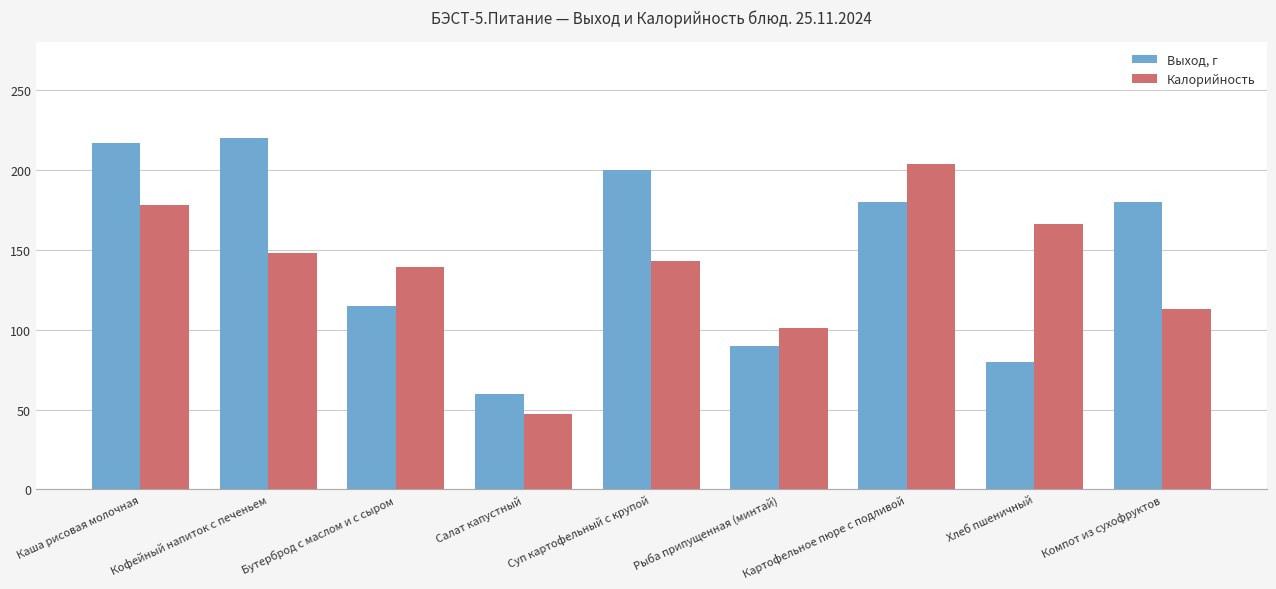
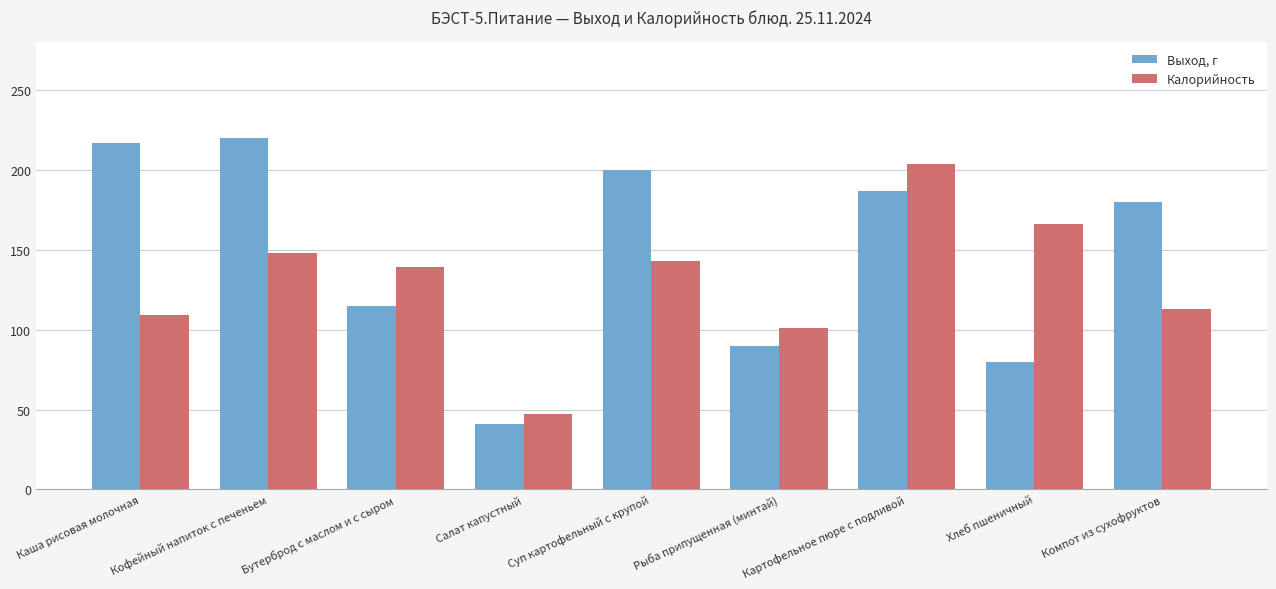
  {
    "Выход, г": {
      "Каша рисовая молочная": 217,
      "Кофейный напиток с печеньем": 220,
      "Бутерброд с маслом и с сыром": 115,
-     "Салат капустный": 60,
+     "Салат капустный": 41,
      "Суп картофельный с крупой": 200,
      "Рыба припущенная (минтай)": 90,
-     "Картофельное пюре с подливой": 180,
+     "Картофельное пюре с подливой": 187,
      "Хлеб пшеничный": 80,
      "Компот из сухофруктов": 180
    },
    "Калорийность": {
-     "Каша рисовая молочная": 178,
+     "Каша рисовая молочная": 109,
      "Кофейный напиток с печеньем": 148,
      "Бутерброд с маслом и с сыром": 139,
      "Салат капустный": 47,
      "Суп картофельный с крупой": 143,
      "Рыба припущенная (минтай)": 101,
      "Картофельное пюре с подливой": 204,
      "Хлеб пшеничный": 166,
      "Компот из сухофруктов": 113
    }
  }
